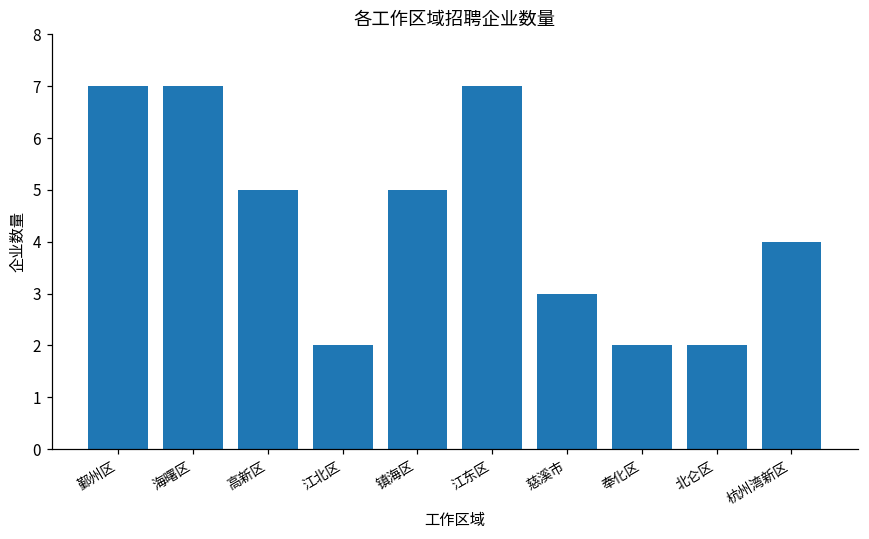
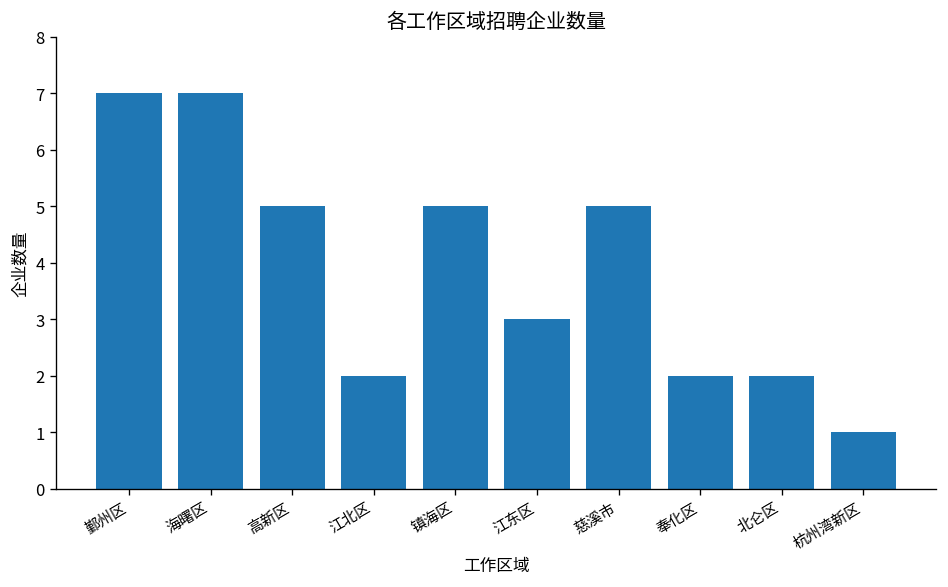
  {
    "鄞州区": 7,
    "海曙区": 7,
    "高新区": 5,
    "江北区": 2,
    "镇海区": 5,
-   "江东区": 7,
-   "慈溪市": 3,
+   "江东区": 3,
+   "慈溪市": 5,
    "奉化区": 2,
    "北仑区": 2,
-   "杭州湾新区": 4
+   "杭州湾新区": 1
  }
